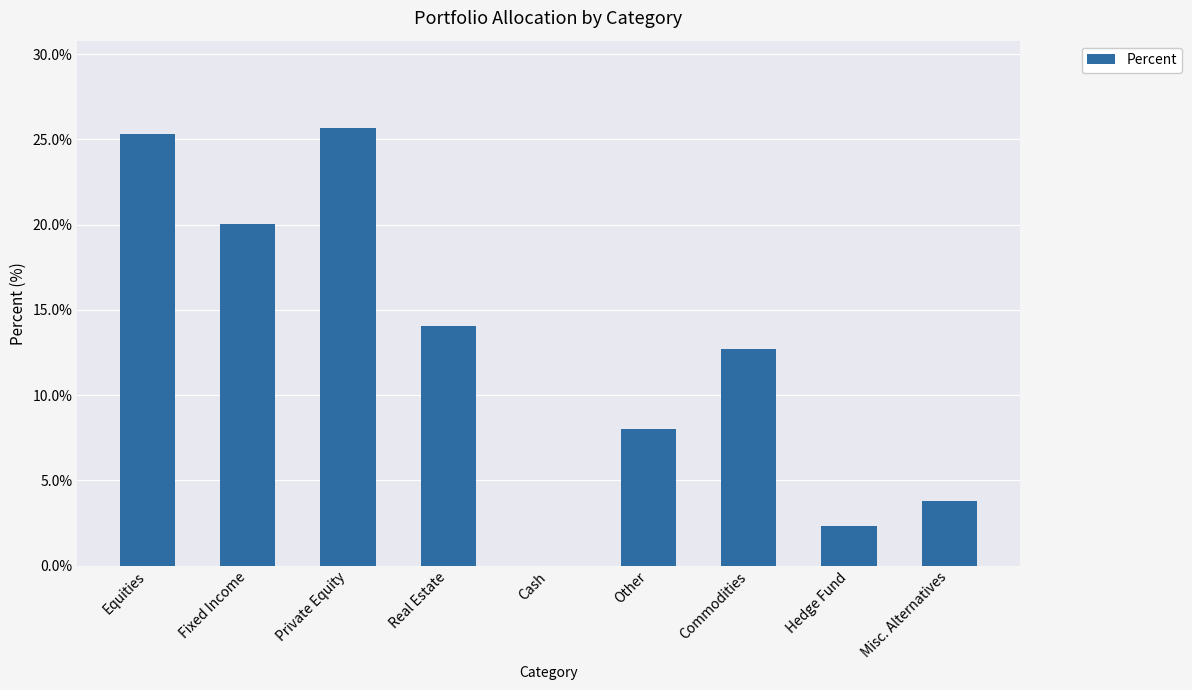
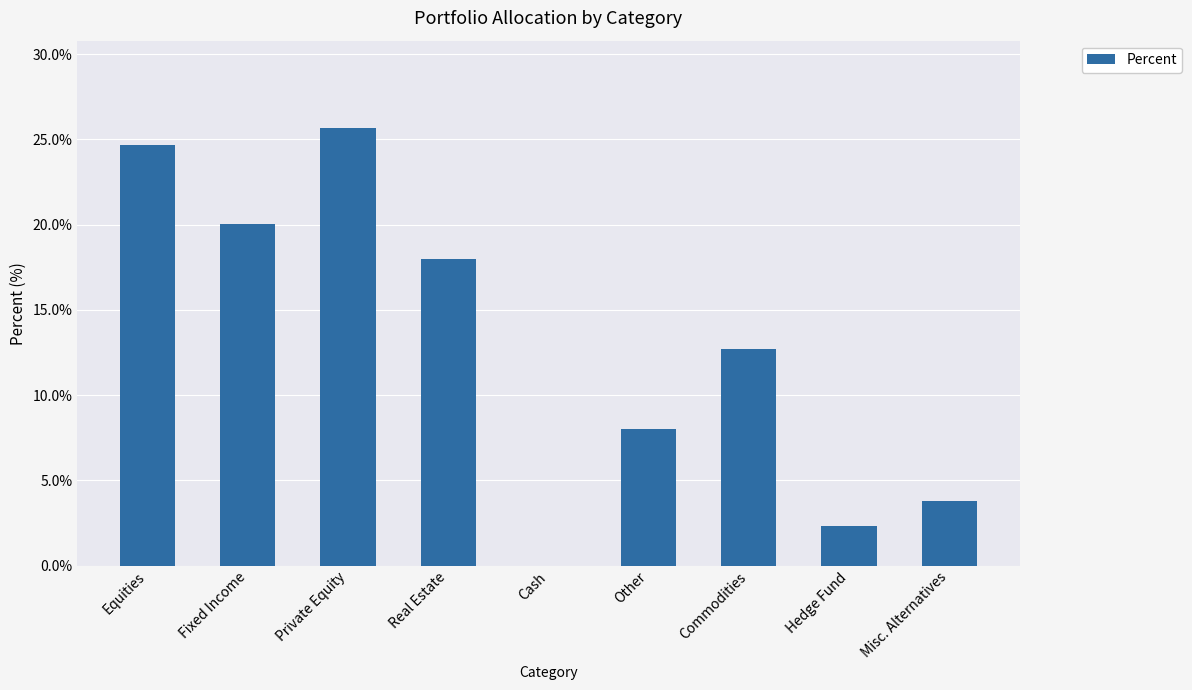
  {
-   "Equities": "25.3%",
+   "Equities": "24.7%",
    "Fixed Income": "20.0%",
    "Private Equity": "25.7%",
-   "Real Estate": "14.1%",
+   "Real Estate": "18.0%",
    "Cash": "0.0%",
    "Other": "8.0%",
    "Commodities": "12.7%",
    "Hedge Fund": "2.3%",
    "Misc. Alternatives": "3.8%"
  }
